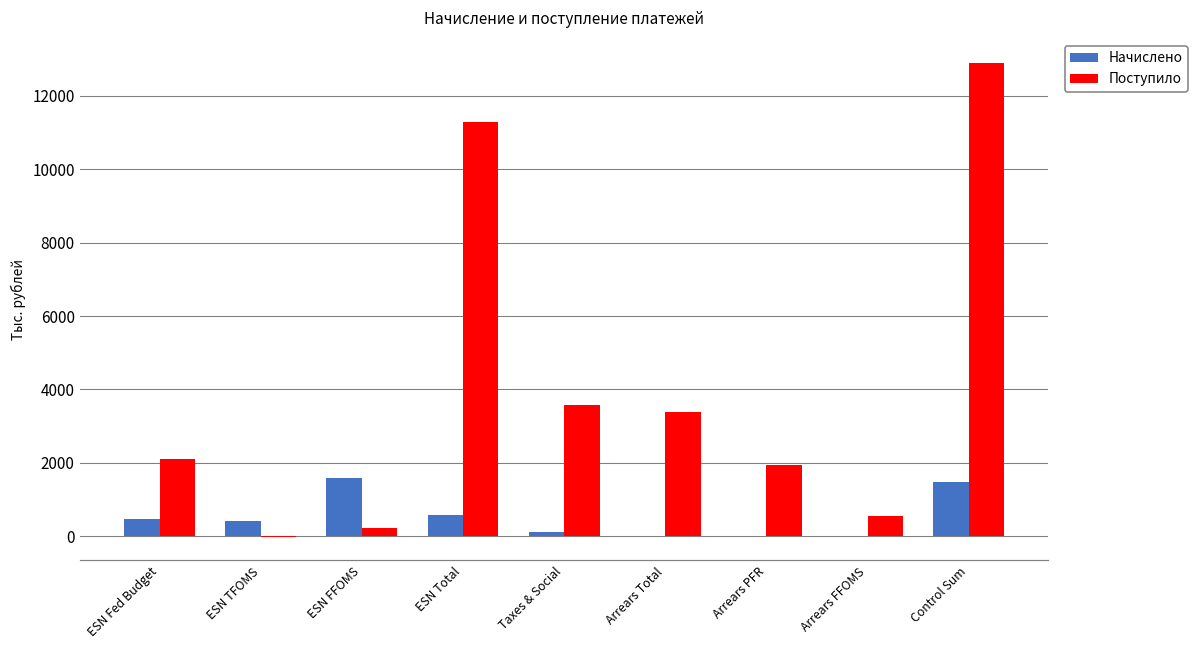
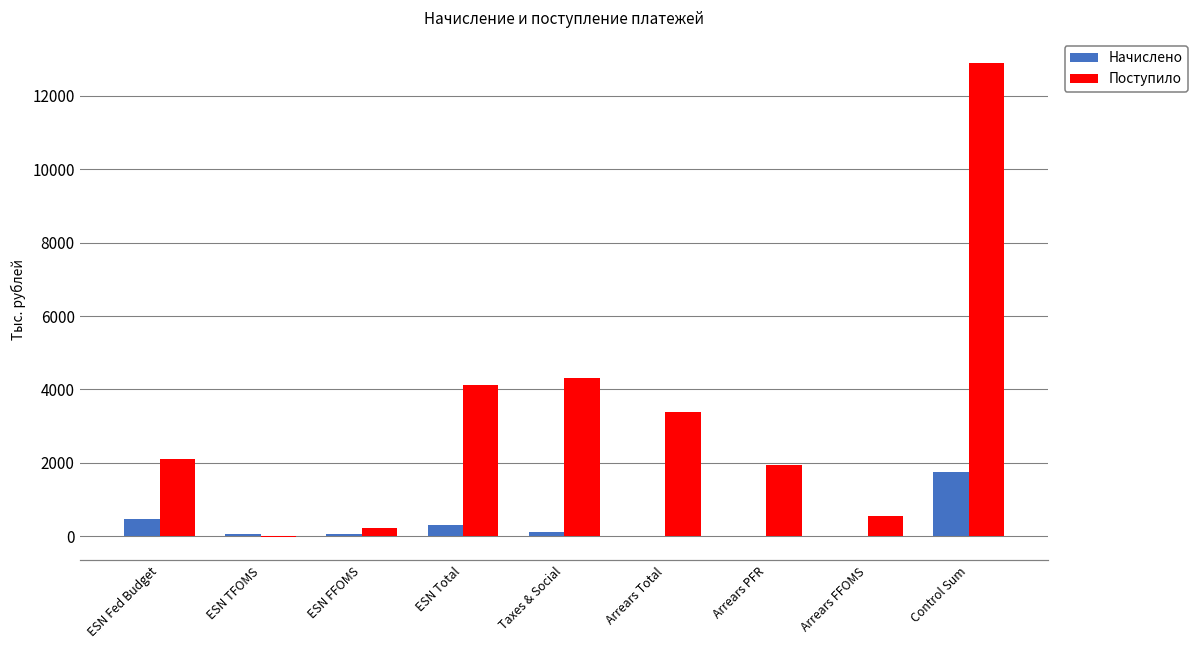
  {
    "Начислено": {
      "ESN Fed Budget": 500,
-     "ESN TFOMS": 400,
-     "ESN FFOMS": 1600,
-     "ESN Total": 600,
+     "ESN TFOMS": 100,
+     "ESN FFOMS": 100,
+     "ESN Total": 300,
      "Taxes & Social": 100,
      "Arrears Total": 0,
      "Arrears PFR": 0,
      "Arrears FFOMS": 0,
-     "Control Sum": 1500
+     "Control Sum": 1800
    },
    "Поступило": {
      "ESN Fed Budget": 2100,
      "ESN FFOMS": 200,
-     "ESN Total": 11300,
-     "Taxes & Social": 3600,
+     "ESN Total": 4100,
+     "Taxes & Social": 4300,
      "Arrears Total": 3400,
      "Arrears PFR": 1900,
      "Arrears FFOMS": 600,
      "Control Sum": 12900
    }
  }
